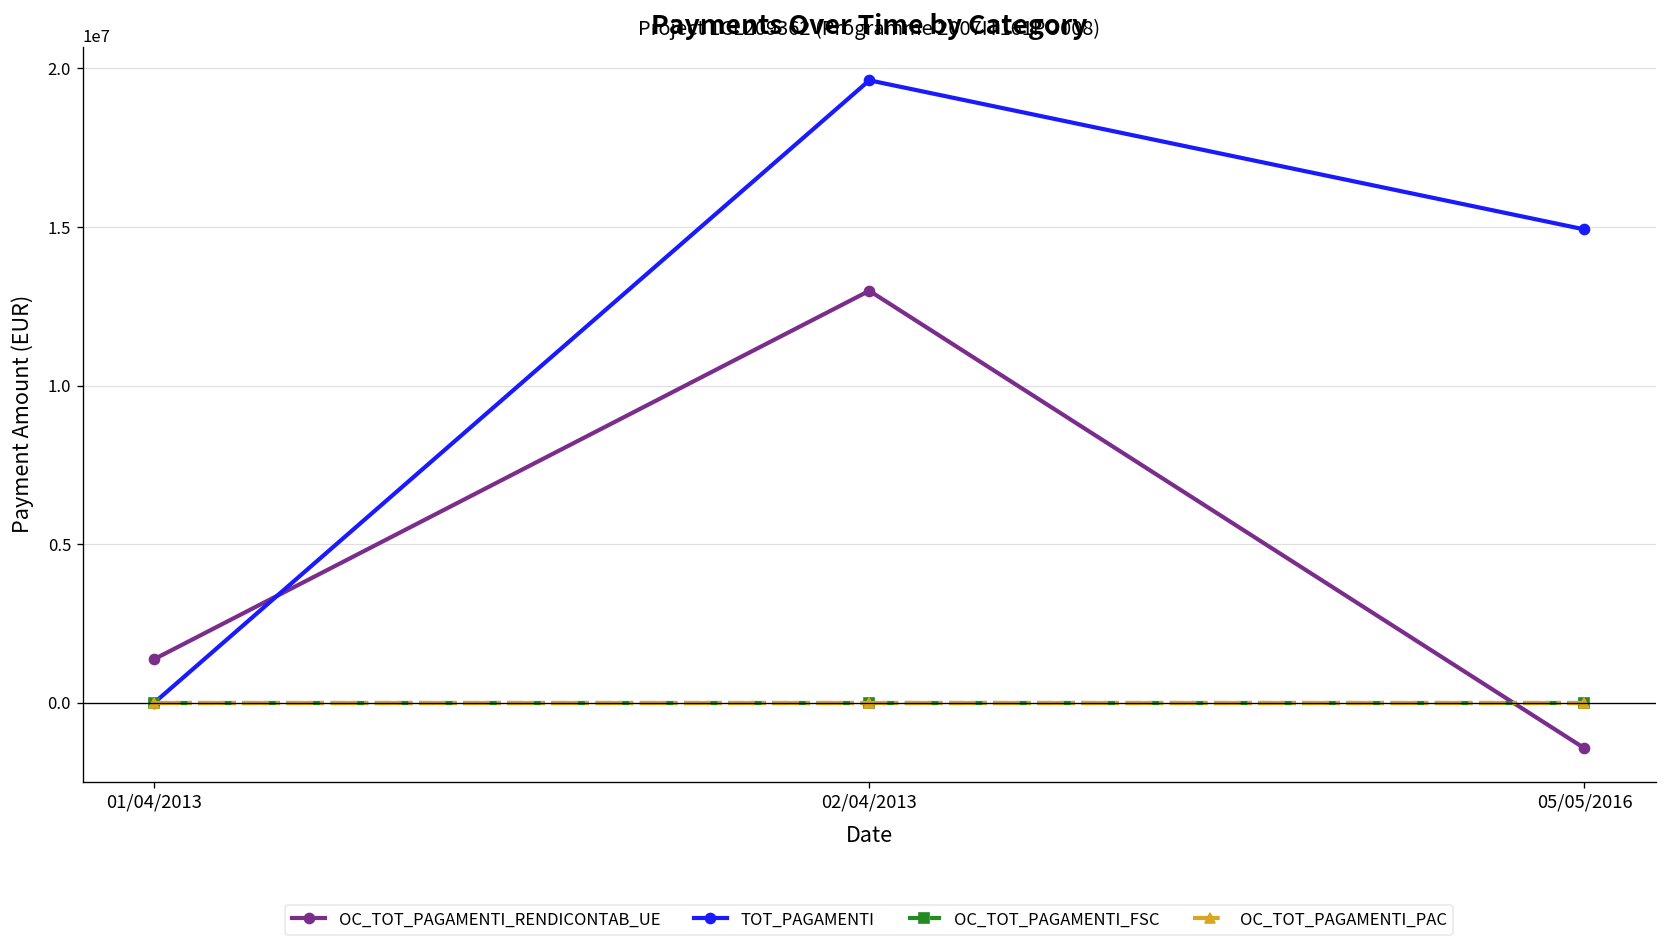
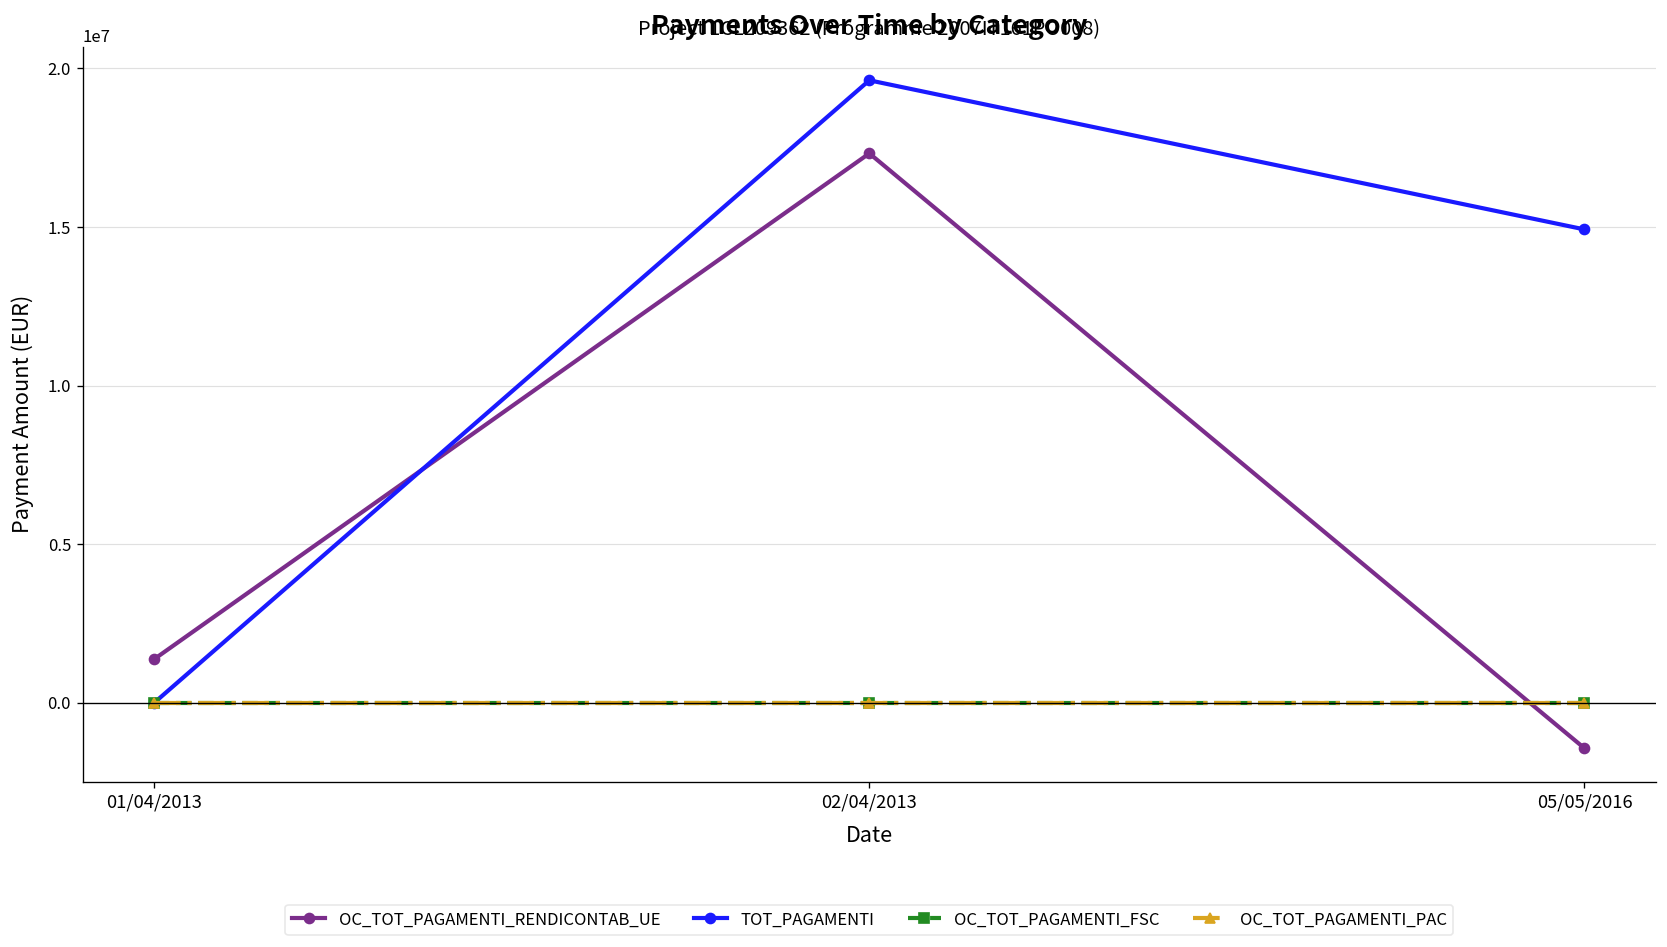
  {
    "OC_TOT_PAGAMENTI_RENDICONTAB_UE": {
      "01/04/2013": 1400000,
-     "02/04/2013": 13000000,
+     "02/04/2013": 17300000,
      "05/05/2016": -1400000
    },
    "TOT_PAGAMENTI": {
      "02/04/2013": 19600000,
      "05/05/2016": 14900000
    },
    "OC_TOT_PAGAMENTI_PAC": {
      "02/04/2013": 0,
      "05/05/2016": 0
    }
  }
